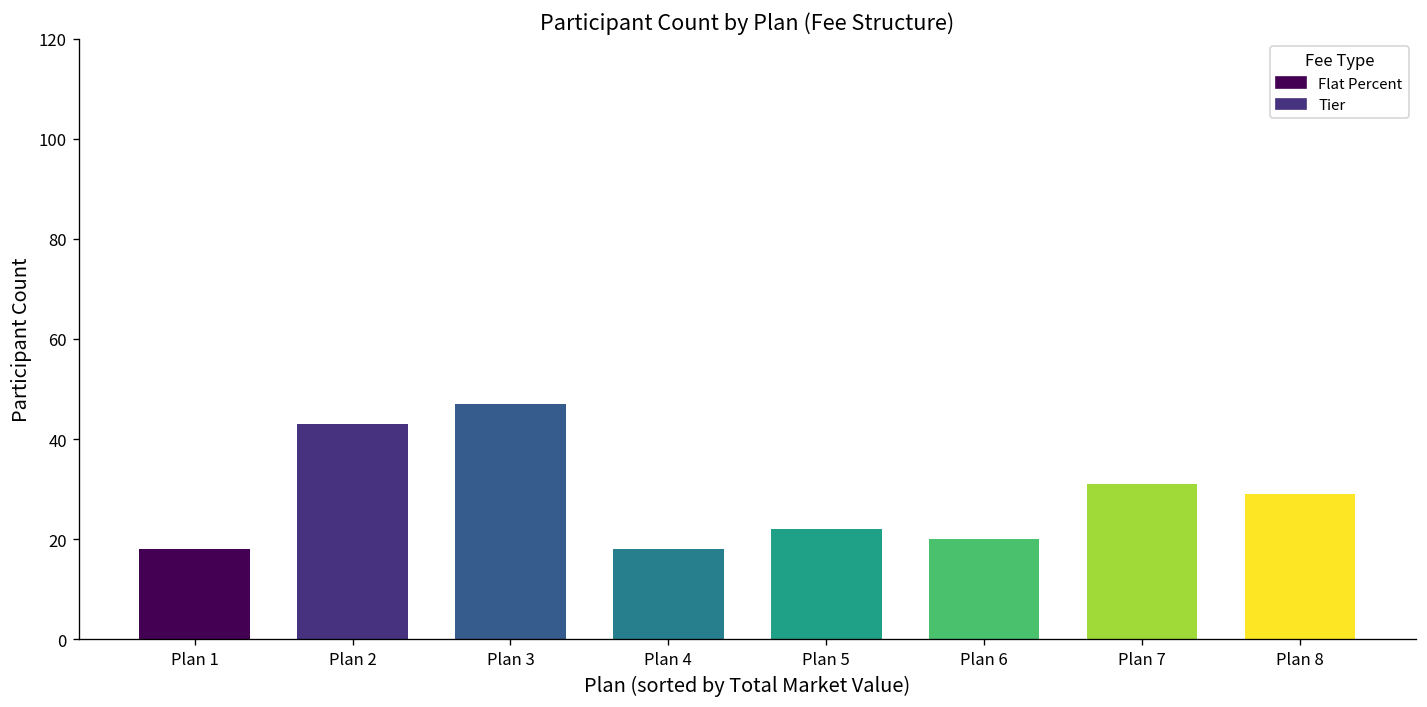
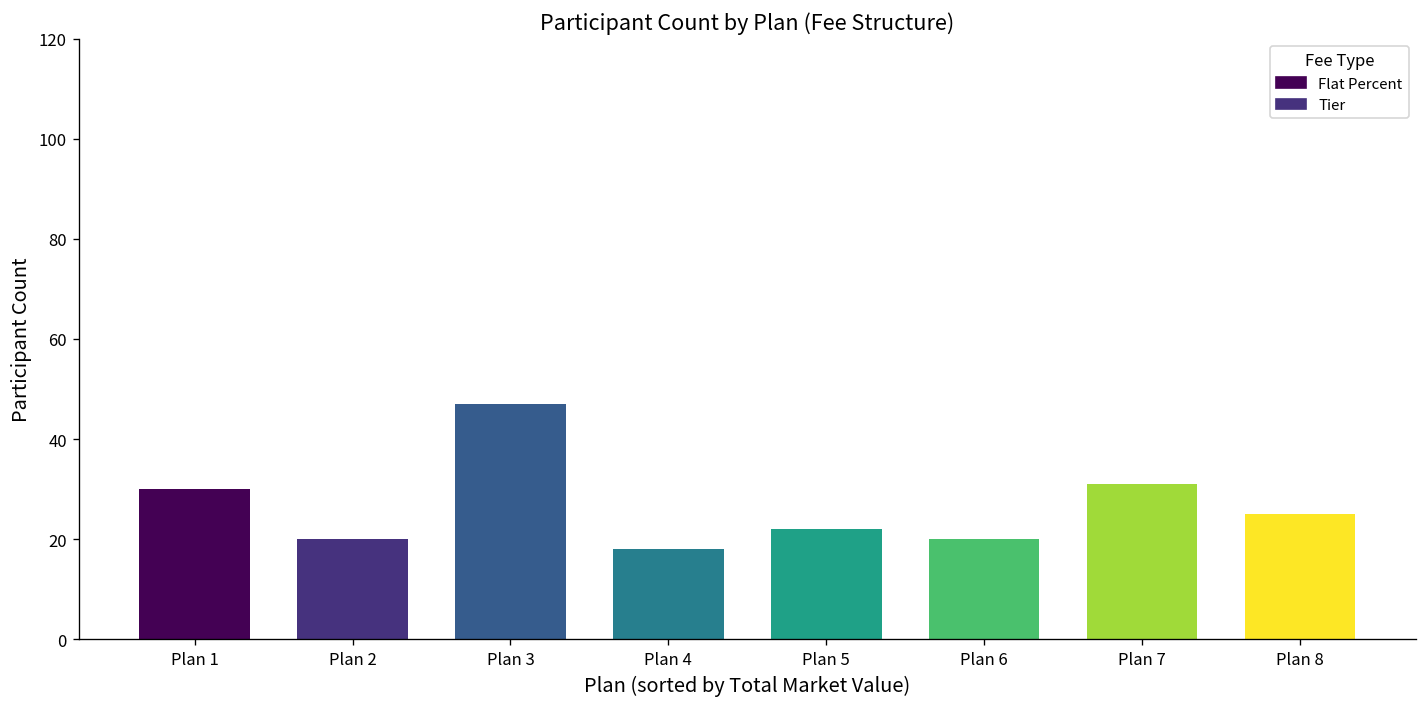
  {
-   "Plan 1": 18,
-   "Plan 2": 43,
+   "Plan 1": 30,
+   "Plan 2": 20,
    "Plan 3": 47,
    "Plan 4": 18,
    "Plan 5": 22,
    "Plan 6": 20,
    "Plan 7": 31,
-   "Plan 8": 29
+   "Plan 8": 25
  }
